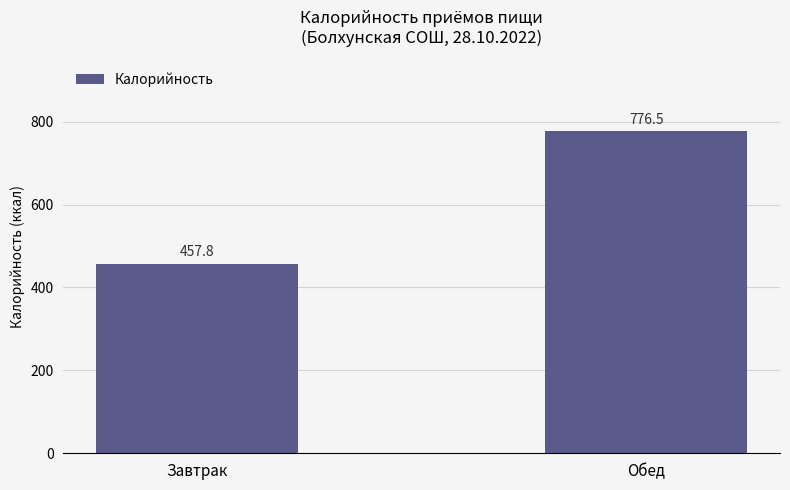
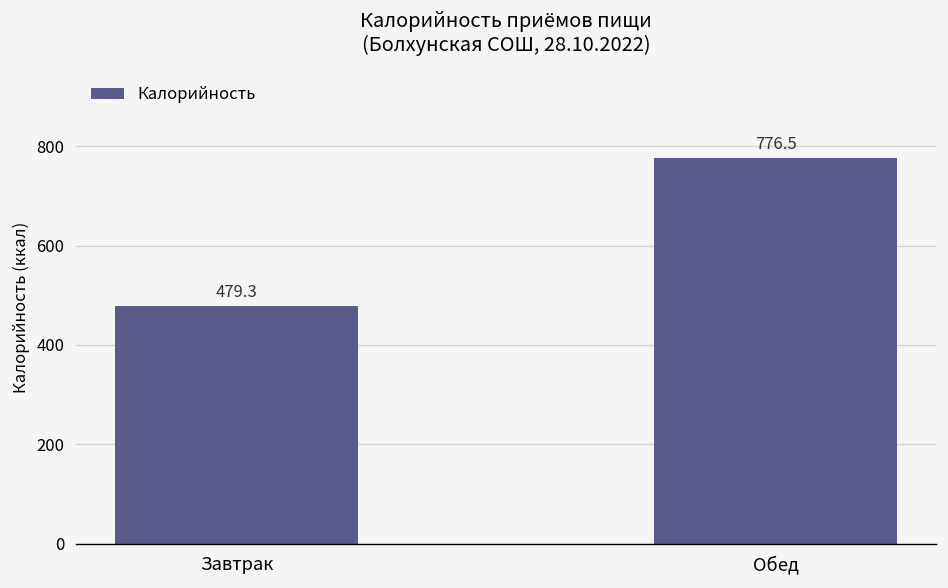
  {
-   "Завтрак": 457.8,
+   "Завтрак": 479.3,
    "Обед": 776.5
  }
